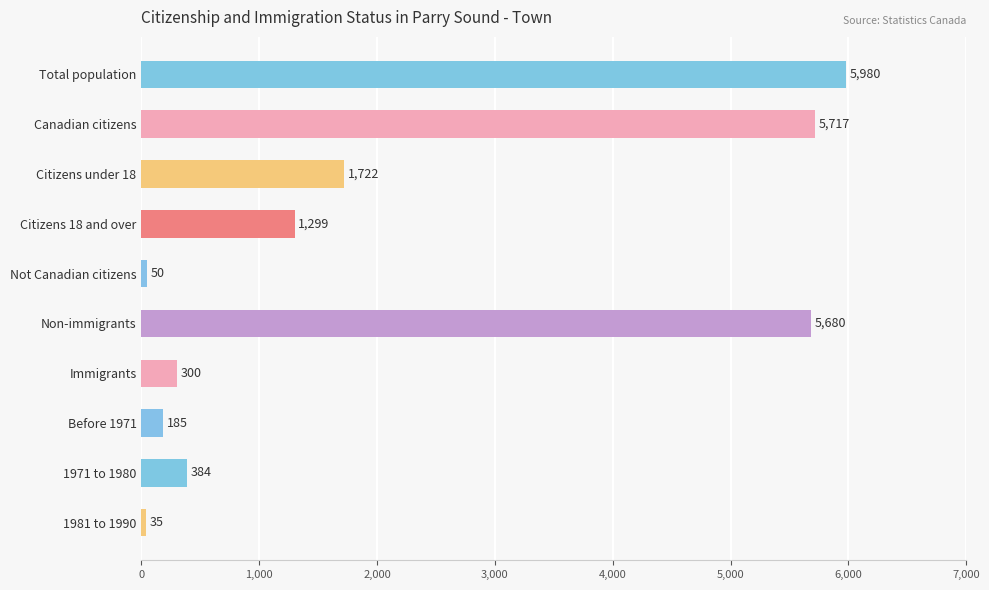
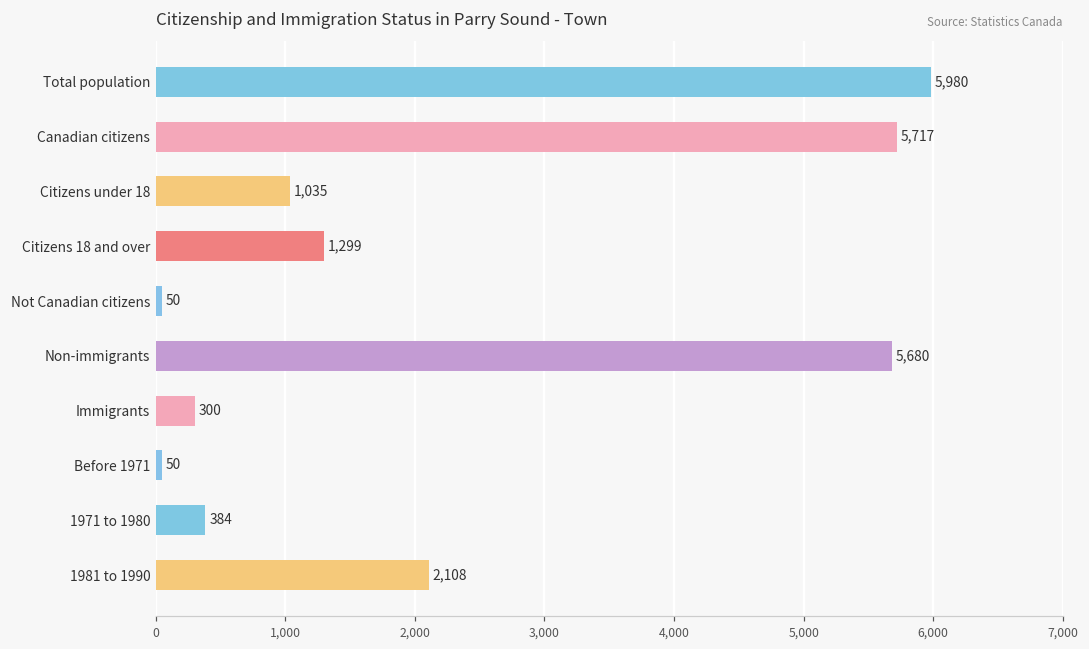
  {
    "Total population": "5,980",
    "Canadian citizens": "5,717",
-   "Citizens under 18": "1,722",
+   "Citizens under 18": "1,035",
    "Citizens 18 and over": "1,299",
    "Not Canadian citizens": "50",
    "Non-immigrants": "5,680",
    "Immigrants": "300",
-   "Before 1971": "185",
+   "Before 1971": "50",
    "1971 to 1980": "384",
-   "1981 to 1990": "35"
+   "1981 to 1990": "2,108"
  }
